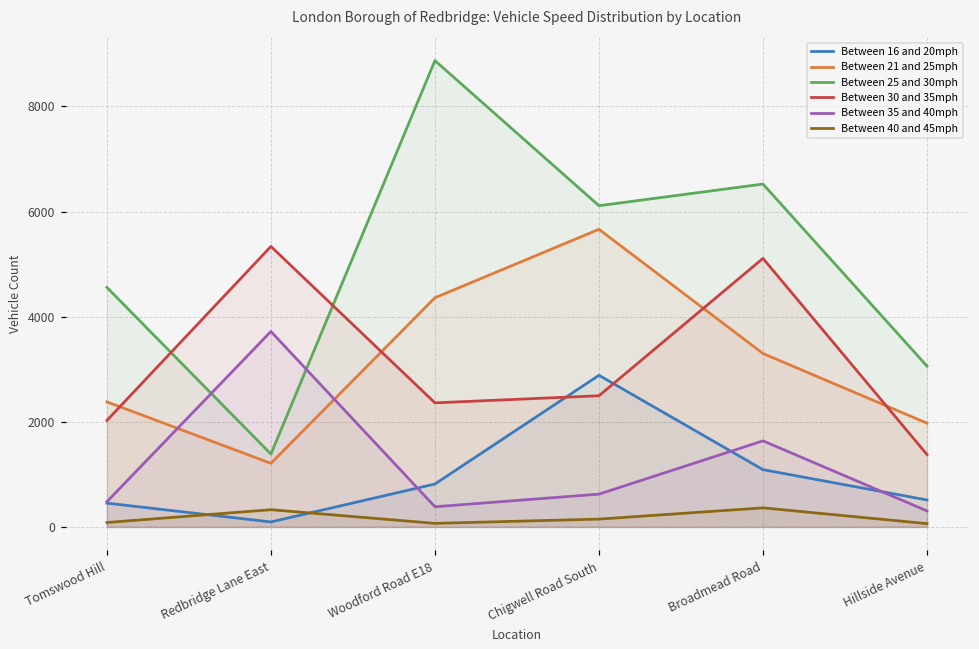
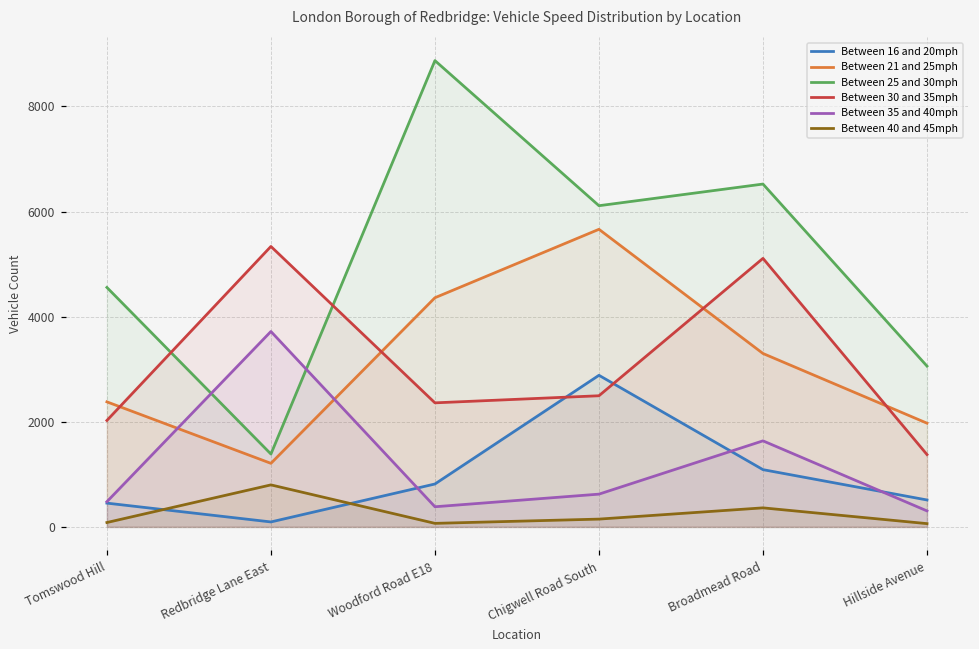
  {
    "Between 16 and 20mph": {
      "Redbridge Lane East": 100,
      "Woodford Road E18": 800,
      "Chigwell Road South": 2900,
      "Broadmead Road": 1100,
      "Hillside Avenue": 500
    },
    "Between 21 and 25mph": {
      "Tomswood Hill": 2400,
      "Redbridge Lane East": 1200,
      "Woodford Road E18": 4400,
      "Chigwell Road South": 5700,
      "Broadmead Road": 3300,
      "Hillside Avenue": 2000
    },
    "Between 25 and 30mph": {
      "Tomswood Hill": 4600,
      "Redbridge Lane East": 1400,
      "Woodford Road E18": 8900,
      "Chigwell Road South": 6100,
      "Broadmead Road": 6500,
      "Hillside Avenue": 3100
    },
    "Between 30 and 35mph": {
      "Tomswood Hill": 2000,
      "Redbridge Lane East": 5300,
      "Woodford Road E18": 2400,
      "Chigwell Road South": 2500,
      "Broadmead Road": 5100,
      "Hillside Avenue": 1400
    },
    "Between 35 and 40mph": {
      "Redbridge Lane East": 3700,
      "Woodford Road E18": 400,
      "Chigwell Road South": 600,
      "Broadmead Road": 1600,
      "Hillside Avenue": 300
    },
    "Between 40 and 45mph": {
      "Tomswood Hill": 100,
-     "Redbridge Lane East": 300,
+     "Redbridge Lane East": 800,
      "Woodford Road E18": 100,
      "Chigwell Road South": 100,
      "Broadmead Road": 400,
      "Hillside Avenue": 100
    }
  }
